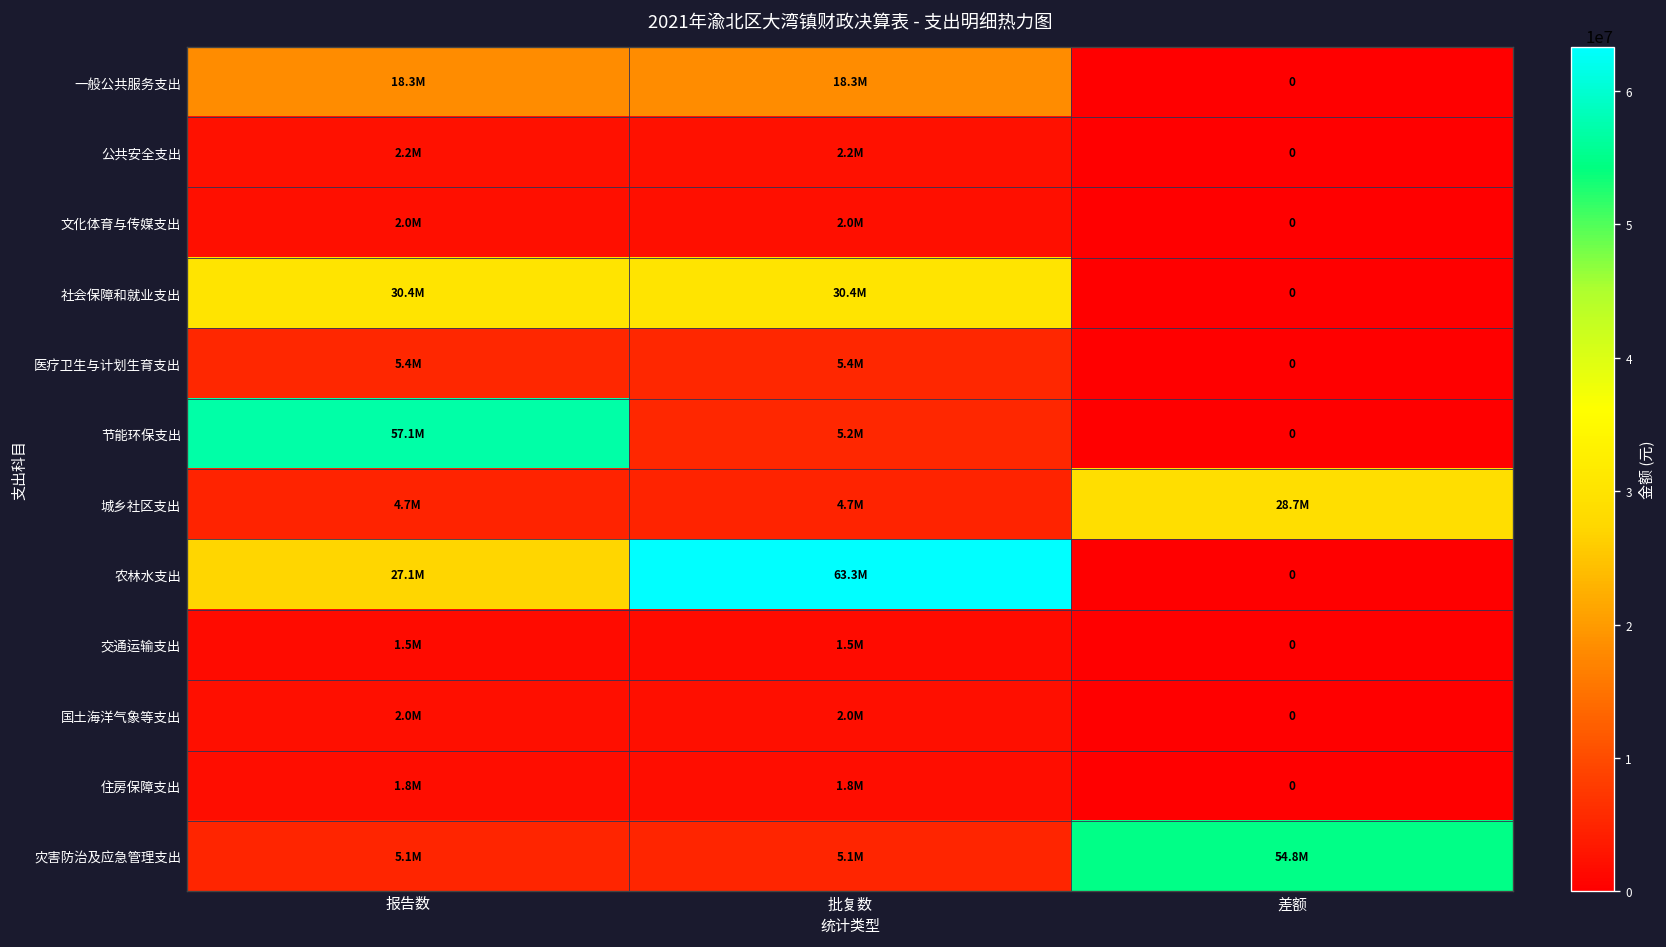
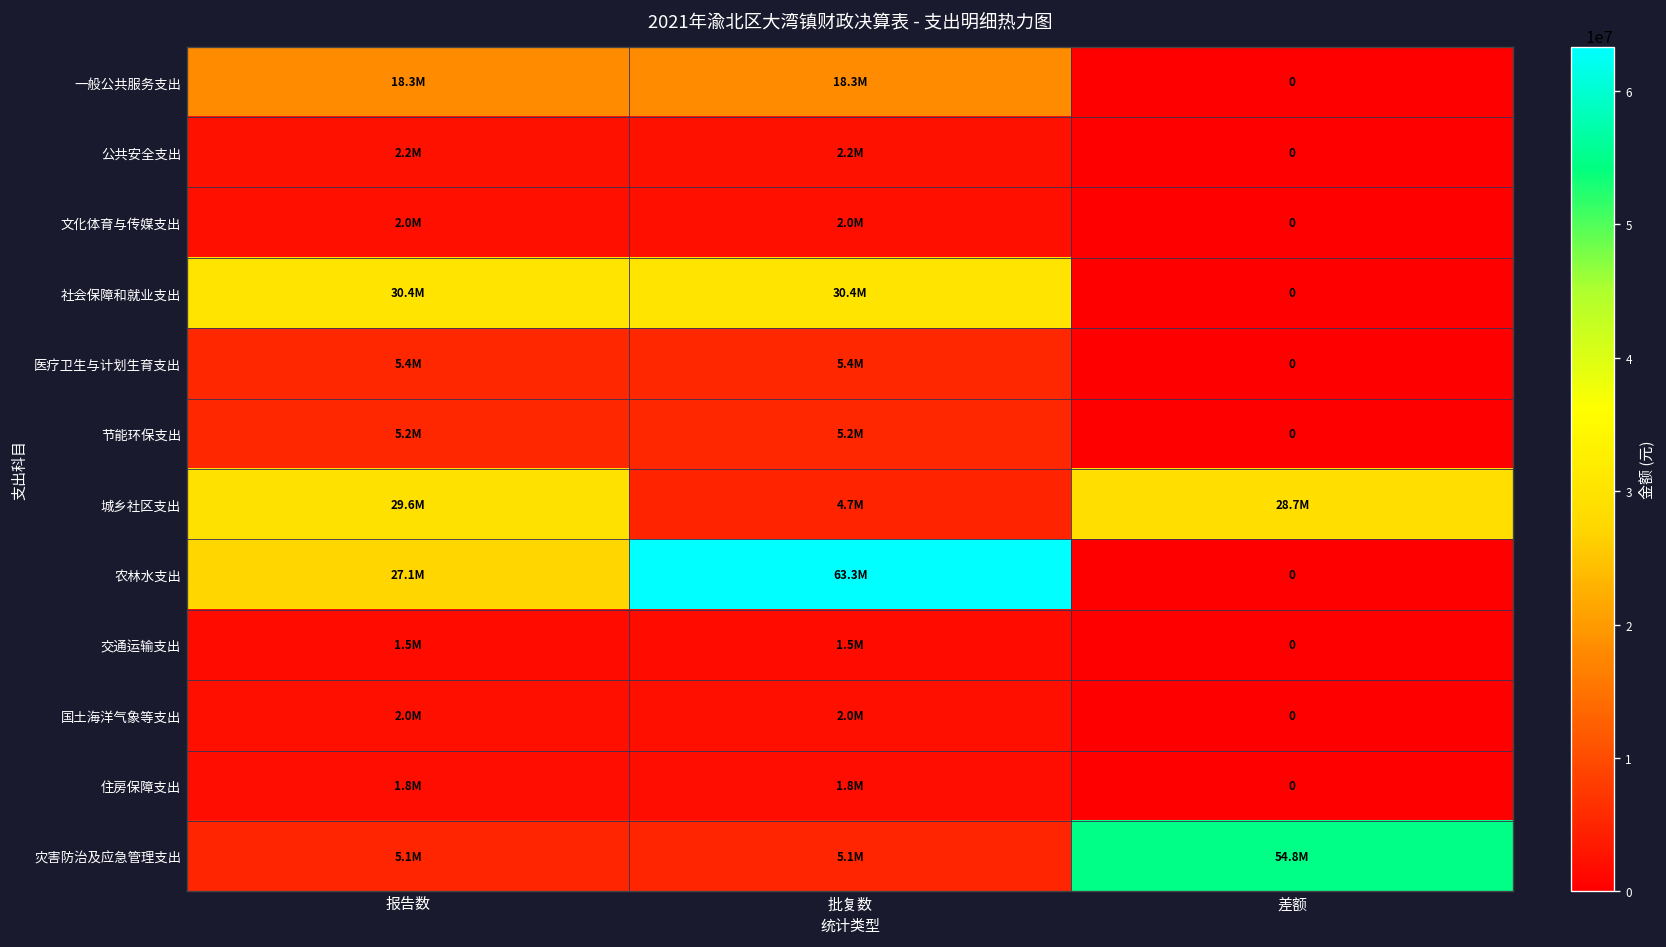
  {
    "一般公共服务支出": {
      "报告数": "18.3M",
      "批复数": "18.3M",
      "差额": "0"
    },
    "公共安全支出": {
      "报告数": "2.2M",
      "批复数": "2.2M",
      "差额": "0"
    },
    "文化体育与传媒支出": {
      "报告数": "2.0M",
      "批复数": "2.0M",
      "差额": "0"
    },
    "社会保障和就业支出": {
      "报告数": "30.4M",
      "批复数": "30.4M",
      "差额": "0"
    },
    "医疗卫生与计划生育支出": {
      "报告数": "5.4M",
      "批复数": "5.4M",
      "差额": "0"
    },
    "节能环保支出": {
-     "报告数": "57.1M",
+     "报告数": "5.2M",
      "批复数": "5.2M",
      "差额": "0"
    },
    "城乡社区支出": {
-     "报告数": "4.7M",
+     "报告数": "29.6M",
      "批复数": "4.7M",
      "差额": "28.7M"
    },
    "农林水支出": {
      "报告数": "27.1M",
      "批复数": "63.3M",
      "差额": "0"
    },
    "交通运输支出": {
      "报告数": "1.5M",
      "批复数": "1.5M",
      "差额": "0"
    },
    "国土海洋气象等支出": {
      "报告数": "2.0M",
      "批复数": "2.0M",
      "差额": "0"
    },
    "住房保障支出": {
      "报告数": "1.8M",
      "批复数": "1.8M",
      "差额": "0"
    },
    "灾害防治及应急管理支出": {
      "报告数": "5.1M",
      "批复数": "5.1M",
      "差额": "54.8M"
    }
  }
